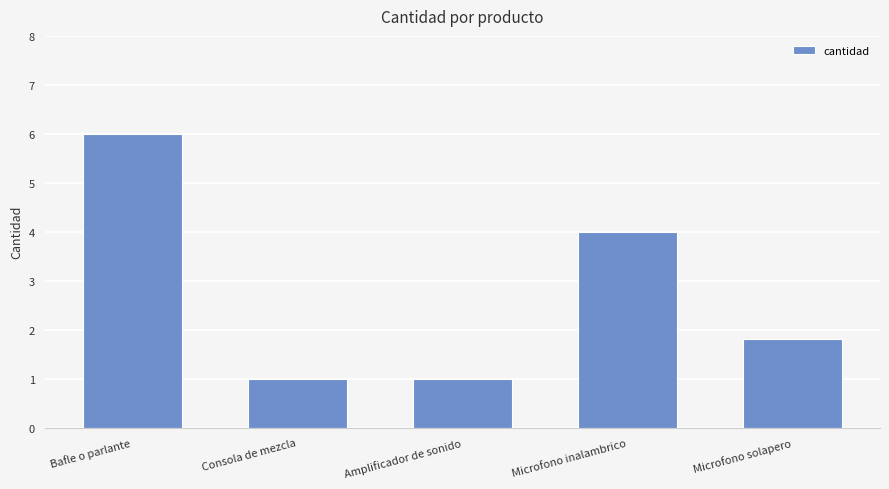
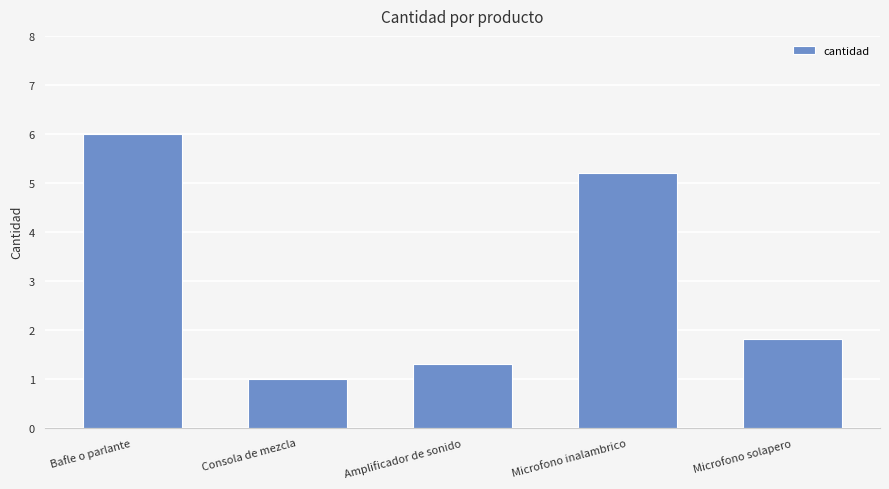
  {
    "Bafle o parlante": 6.0,
    "Consola de mezcla": 1.0,
-   "Amplificador de sonido": 1.0,
-   "Microfono inalambrico": 4.0,
+   "Amplificador de sonido": 1.3,
+   "Microfono inalambrico": 5.2,
    "Microfono solapero": 1.8
  }
